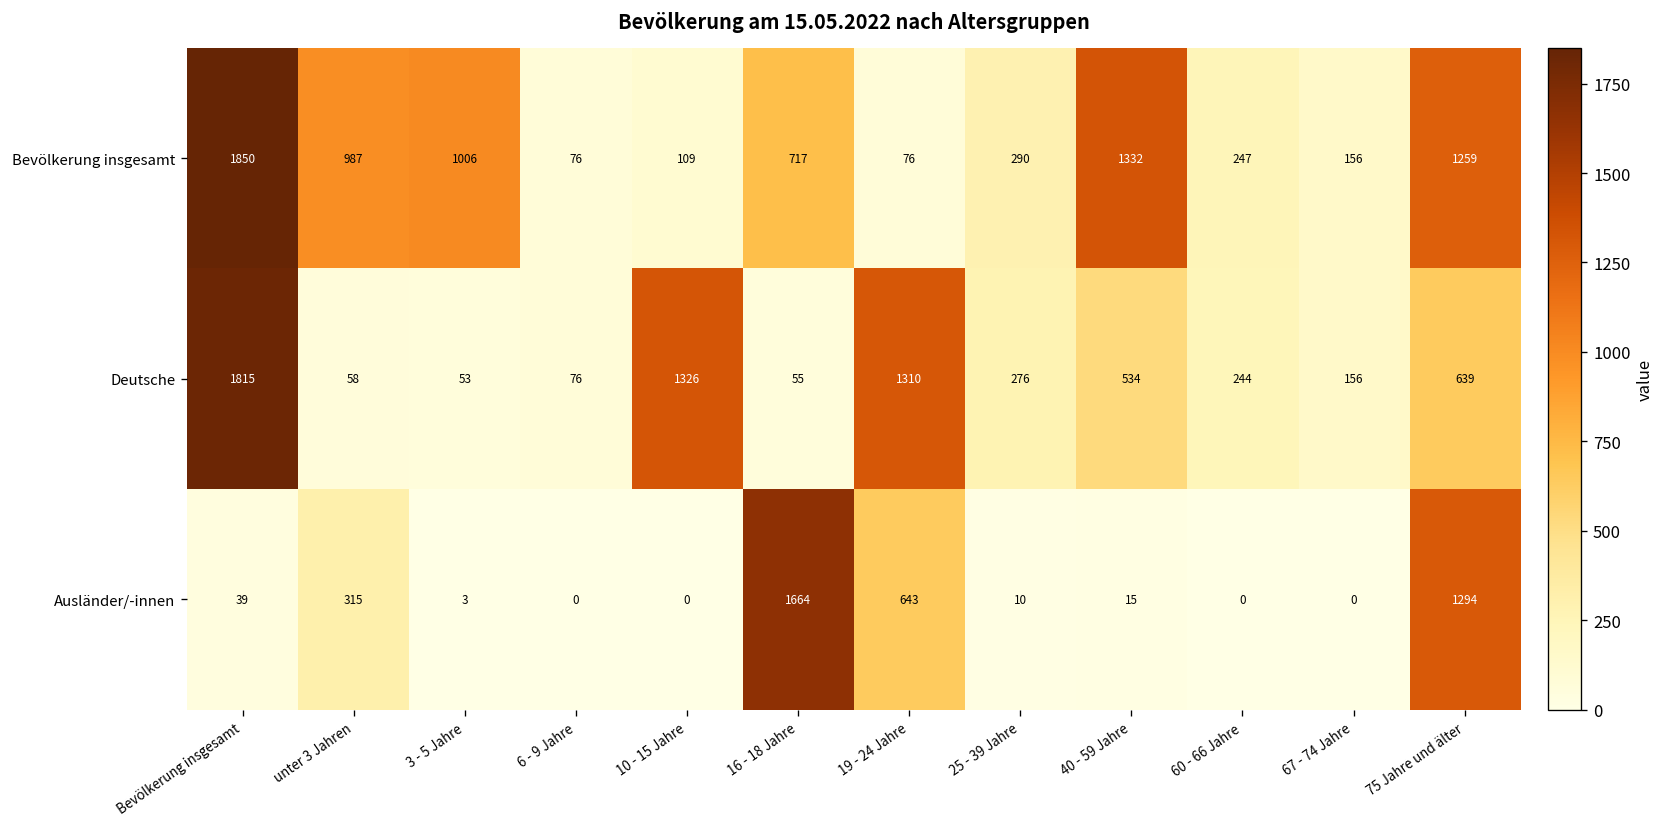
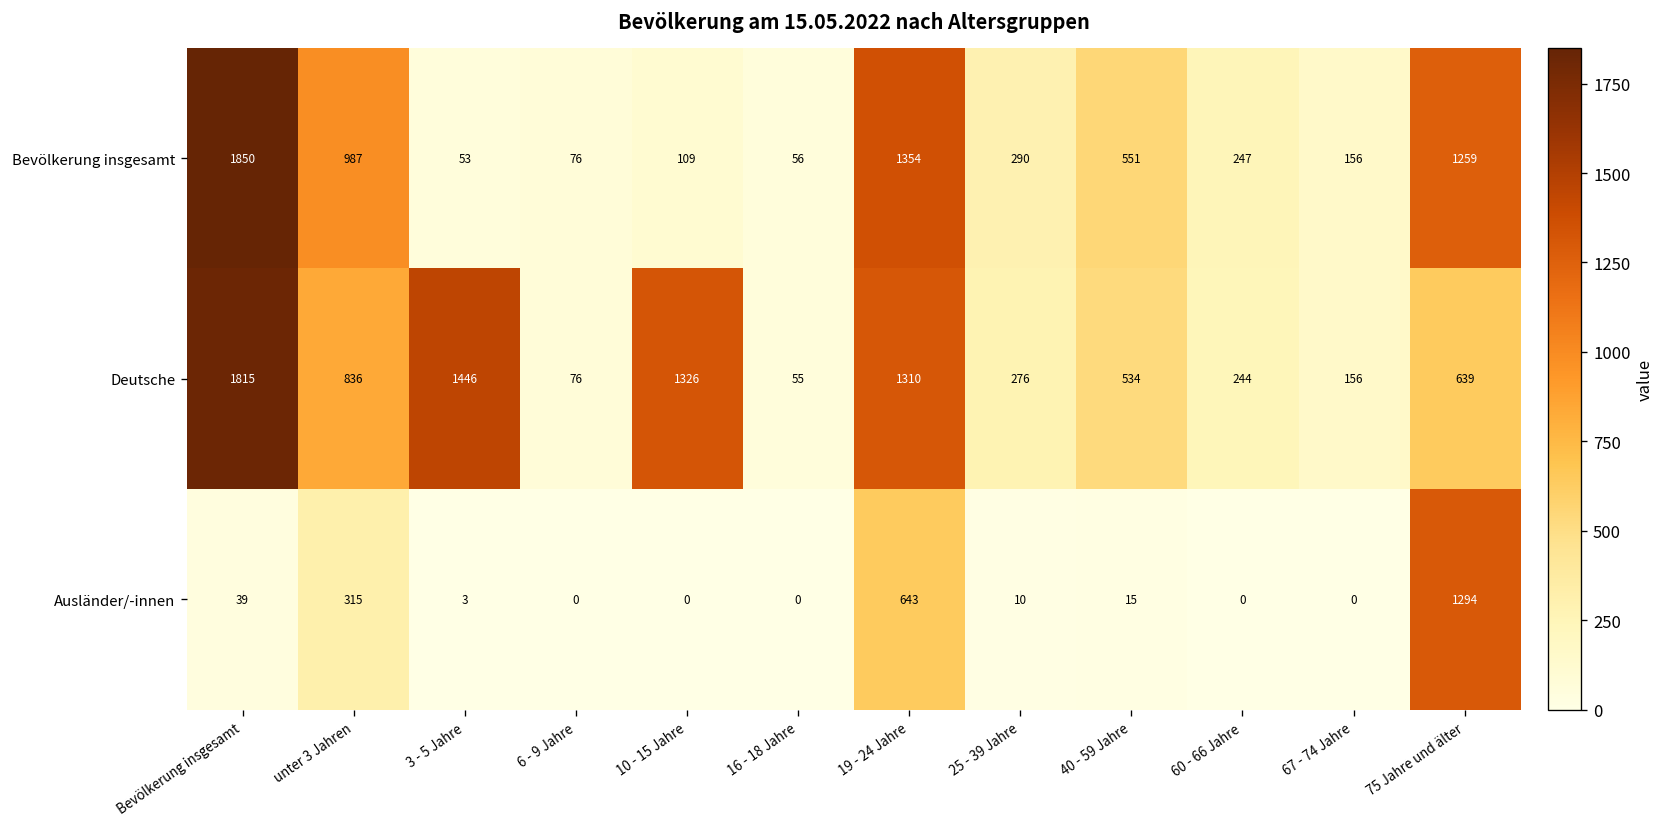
  {
    "Bevölkerung insgesamt": {
      "Bevölkerung insgesamt": 1850,
      "unter 3 Jahren": 987,
-     "3 - 5 Jahre": 1006,
+     "3 - 5 Jahre": 53,
      "6 - 9 Jahre": 76,
      "10 - 15 Jahre": 109,
-     "16 - 18 Jahre": 717,
-     "19 - 24 Jahre": 76,
+     "16 - 18 Jahre": 56,
+     "19 - 24 Jahre": 1354,
      "25 - 39 Jahre": 290,
-     "40 - 59 Jahre": 1332,
+     "40 - 59 Jahre": 551,
      "60 - 66 Jahre": 247,
      "67 - 74 Jahre": 156,
      "75 Jahre und älter": 1259
    },
    "Deutsche": {
      "Bevölkerung insgesamt": 1815,
-     "unter 3 Jahren": 58,
-     "3 - 5 Jahre": 53,
+     "unter 3 Jahren": 836,
+     "3 - 5 Jahre": 1446,
      "6 - 9 Jahre": 76,
      "10 - 15 Jahre": 1326,
      "16 - 18 Jahre": 55,
      "19 - 24 Jahre": 1310,
      "25 - 39 Jahre": 276,
      "40 - 59 Jahre": 534,
      "60 - 66 Jahre": 244,
      "67 - 74 Jahre": 156,
      "75 Jahre und älter": 639
    },
    "Ausländer/-innen": {
      "Bevölkerung insgesamt": 39,
      "unter 3 Jahren": 315,
      "3 - 5 Jahre": 3,
      "6 - 9 Jahre": 0,
      "10 - 15 Jahre": 0,
-     "16 - 18 Jahre": 1664,
+     "16 - 18 Jahre": 0,
      "19 - 24 Jahre": 643,
      "25 - 39 Jahre": 10,
      "40 - 59 Jahre": 15,
      "60 - 66 Jahre": 0,
      "67 - 74 Jahre": 0,
      "75 Jahre und älter": 1294
    }
  }
